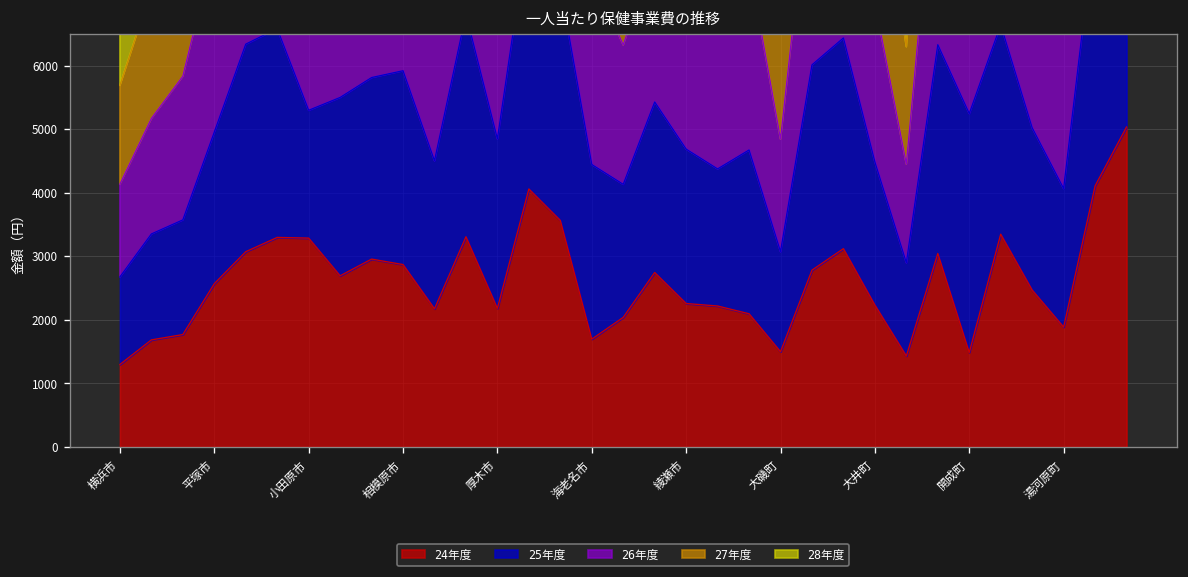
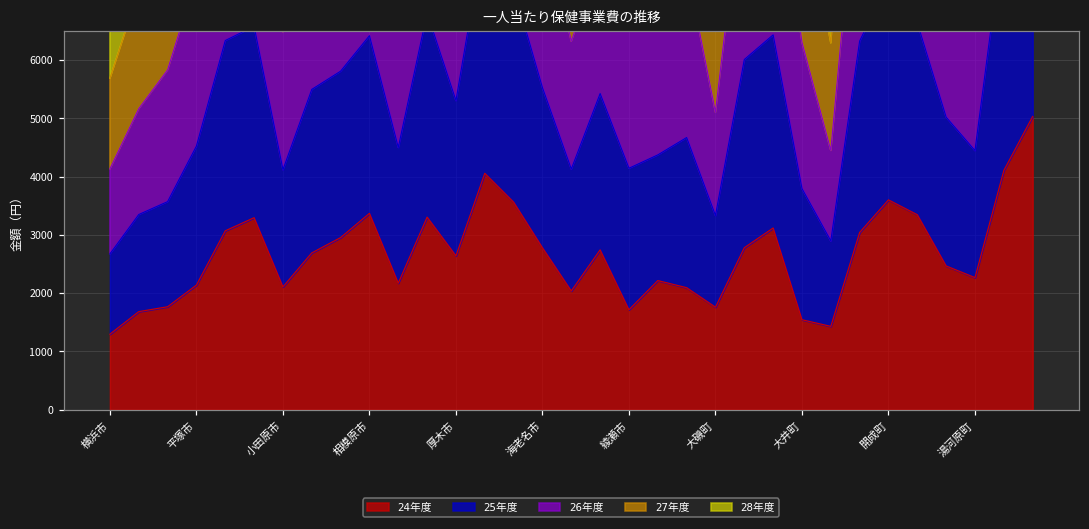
  {
    "24年度": {
      "横浜市": 1300,
-     "平塚市": 2600,
-     "小田原市": 3300,
-     "相模原市": 2900,
-     "厚木市": 2200,
-     "海老名市": 1700,
-     "綾瀬市": 2300,
-     "大磯町": 1500,
-     "大井町": 2200,
-     "開成町": 1500,
-     "湯河原町": 1900
+     "平塚市": 2100,
+     "小田原市": 2100,
+     "相模原市": 3400,
+     "厚木市": 2600,
+     "海老名市": 2800,
+     "綾瀬市": 1700,
+     "大磯町": 1800,
+     "大井町": 1500,
+     "開成町": 3600,
+     "湯河原町": 2300
    },
    "25年度": {
      "横浜市": 1400,
      "平塚市": 2400,
      "小田原市": 2000,
      "相模原市": 3000,
      "厚木市": 2700,
      "海老名市": 2700,
      "綾瀬市": 2400,
      "大磯町": 1600,
      "大井町": 2300,
      "湯河原町": 2200
    },
    "26年度": {
      "横浜市": 1500,
      "大磯町": 1800
    },
    "27年度": {
      "横浜市": 1600
    }
  }
